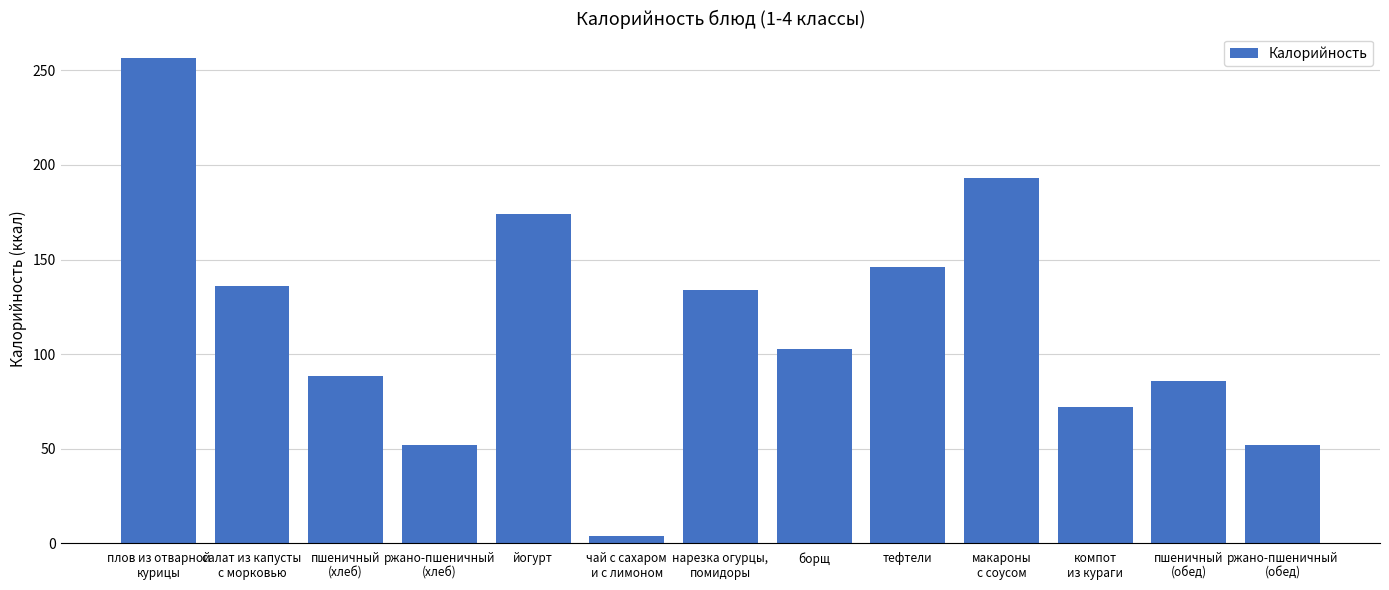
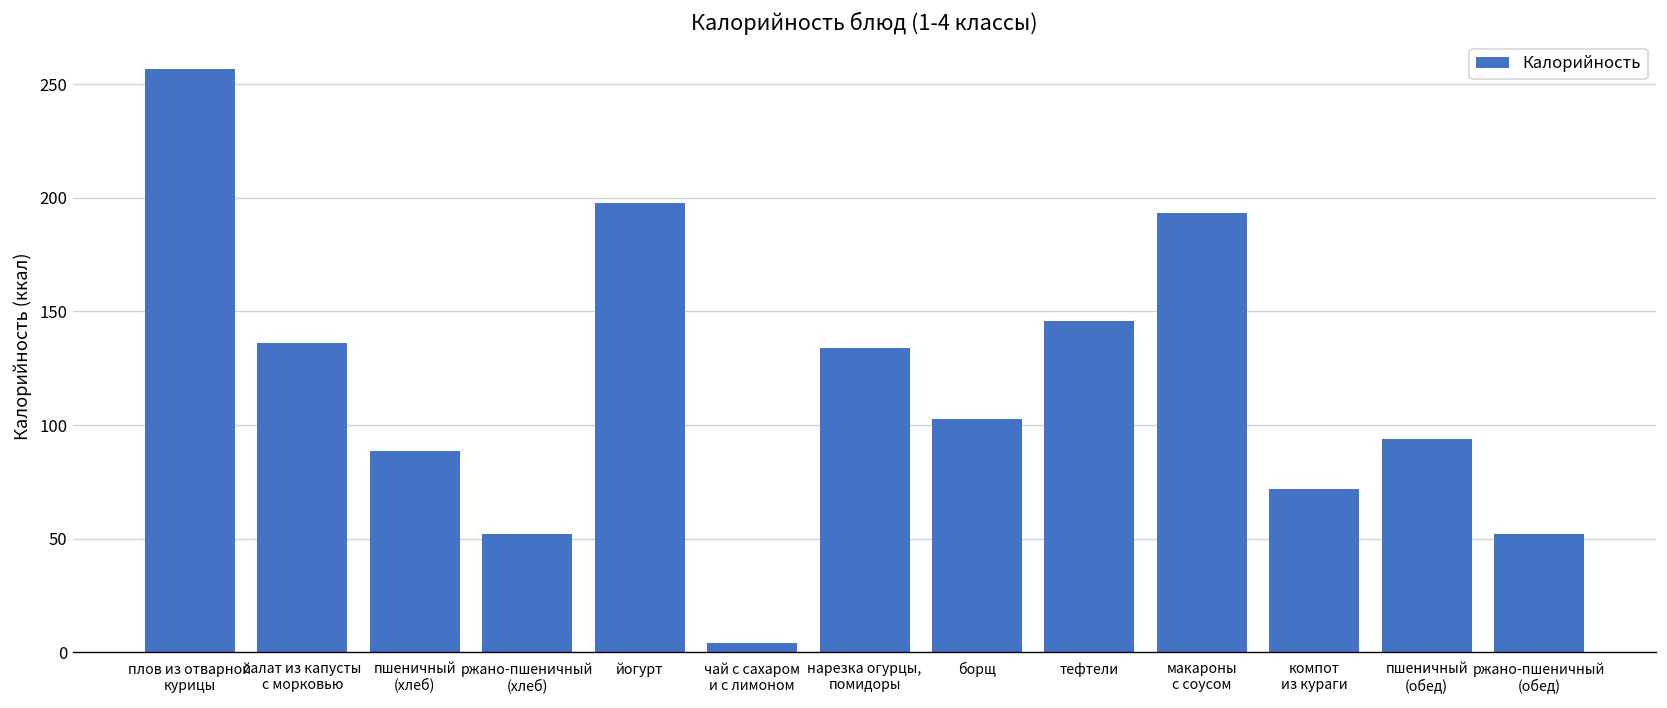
  {
    "плов из отварной курицы": 257,
    "салат из капусты с морковью": 136,
    "пшеничный (хлеб)": 89,
    "ржано-пшеничный (хлеб)": 52,
-   "йогурт": 174,
+   "йогурт": 198,
    "чай с сахаром и с лимоном": 4,
    "нарезка огурцы, помидоры": 134,
    "борщ": 103,
    "тефтели": 146,
    "макароны с соусом": 193,
    "компот из кураги": 72,
-   "пшеничный (обед)": 86,
+   "пшеничный (обед)": 94,
    "ржано-пшеничный (обед)": 52
  }
